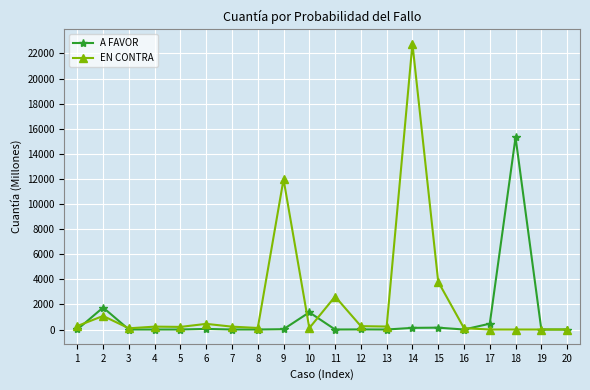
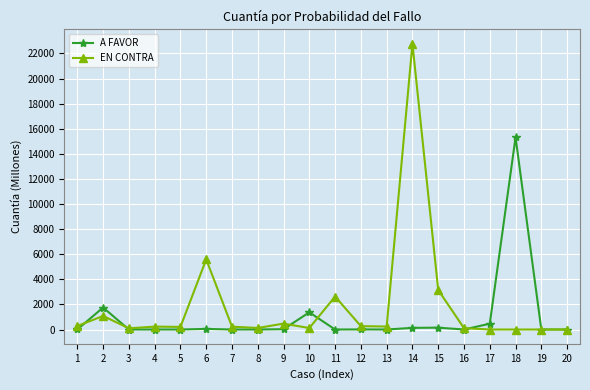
  {
    "A FAVOR": {
      "1": 0,
      "2": 1800,
      "4": 0,
      "5": 0,
      "6": 0,
      "7": 0,
      "9": 0,
      "10": 1400,
      "11": 0,
      "12": 0,
      "13": 0,
      "14": 100,
      "15": 100,
      "17": 500,
      "18": 15300
    },
    "EN CONTRA": {
      "1": 300,
      "2": 1100,
      "4": 200,
      "5": 200,
-     "6": 400,
+     "6": 5600,
      "7": 200,
-     "9": 12000,
+     "9": 500,
      "10": 100,
      "11": 2600,
      "12": 300,
      "13": 200,
      "14": 22800,
-     "15": 3800,
+     "15": 3100,
      "17": 0,
      "18": 0
    }
  }
